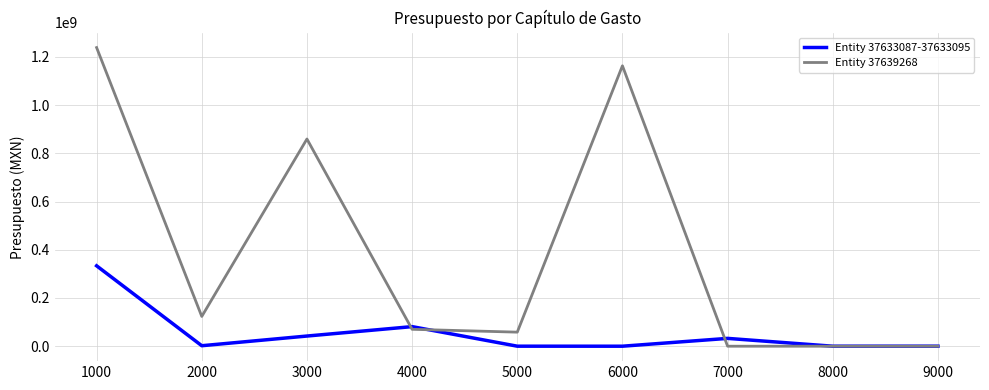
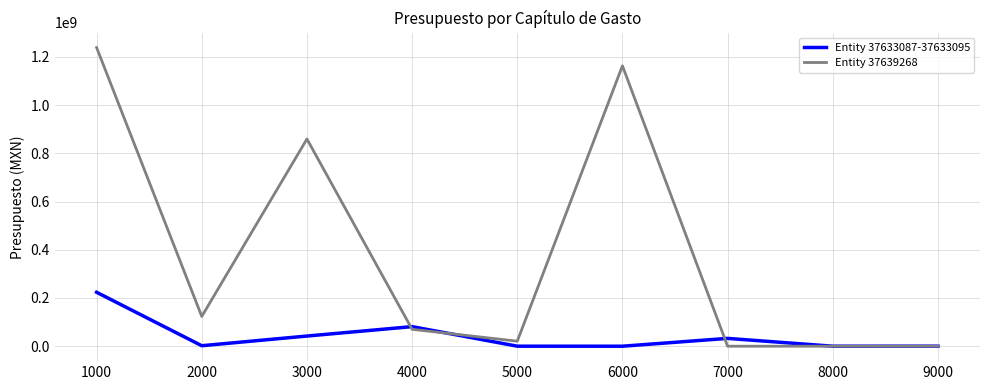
  {
    "Entity 37633087-37633095": {
-     "1000": 330000000,
+     "1000": 220000000,
      "2000": 0,
      "3000": 40000000,
      "4000": 80000000,
      "5000": 0,
      "6000": 0,
      "7000": 30000000
    },
    "Entity 37639268": {
      "1000": 1240000000,
      "2000": 120000000,
      "3000": 860000000,
      "4000": 70000000,
-     "5000": 60000000,
+     "5000": 20000000,
      "6000": 1160000000,
      "7000": 0
    }
  }
